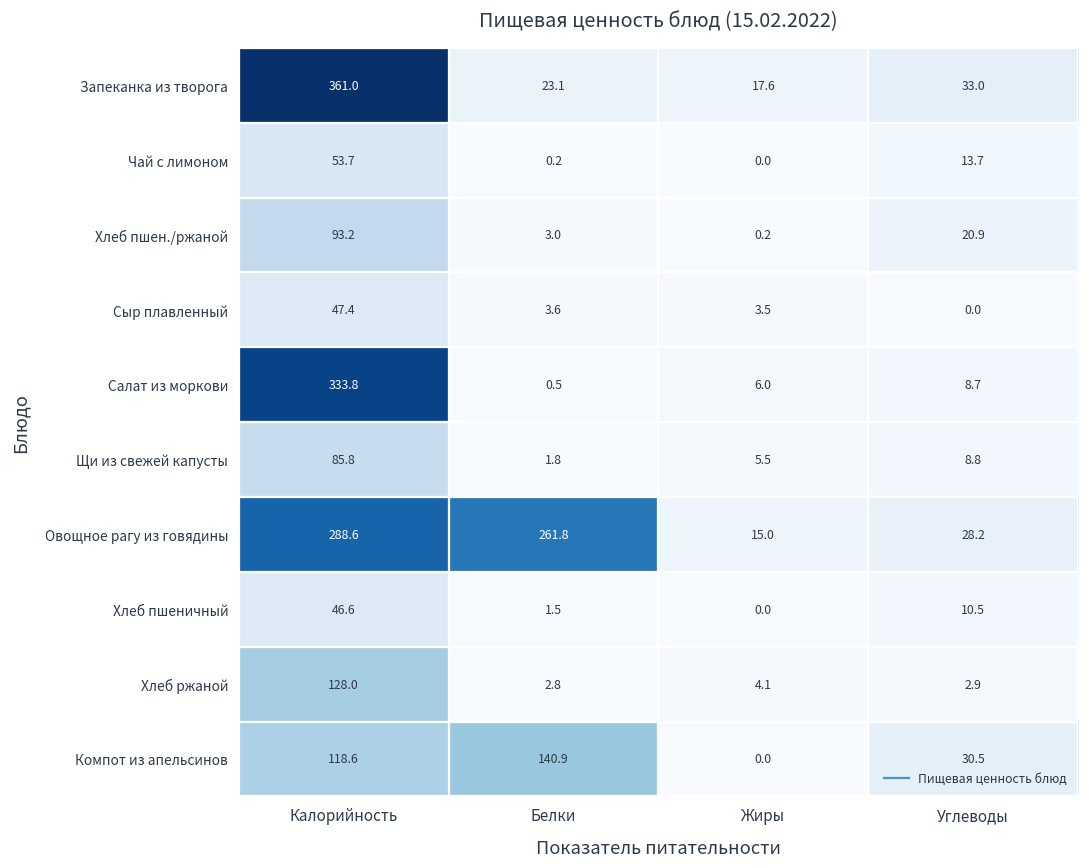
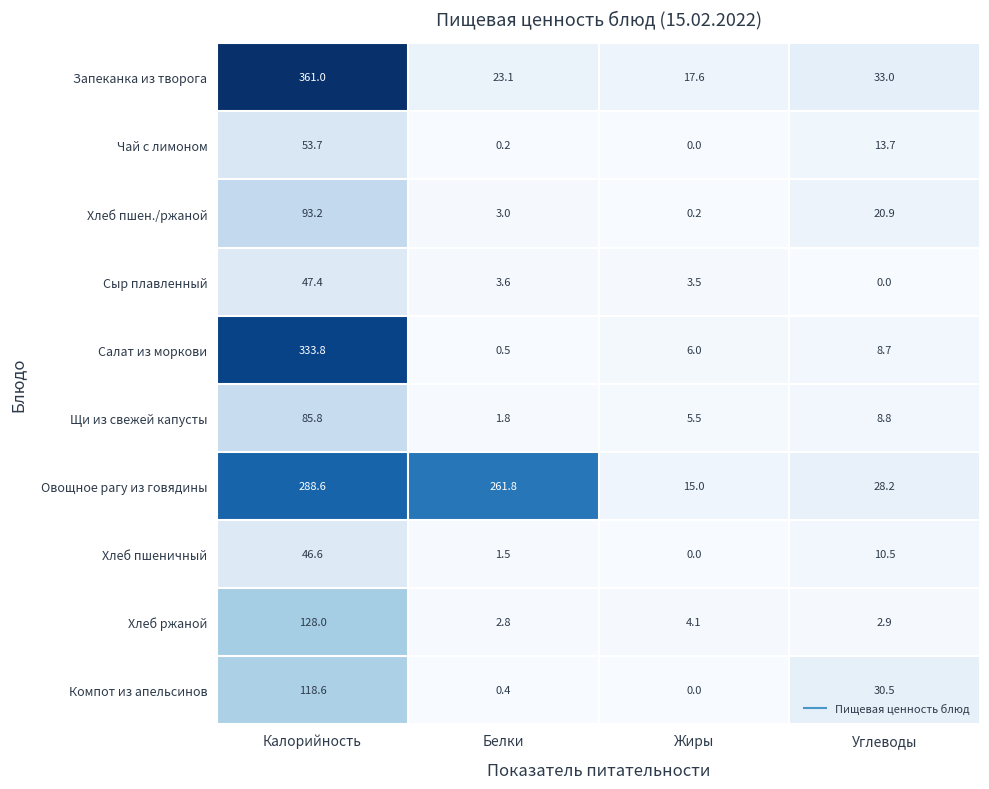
  {
    "Запеканка из творога": {
      "Калорийность": 361.0,
      "Белки": 23.1,
      "Жиры": 17.6,
      "Углеводы": 33.0
    },
    "Чай с лимоном": {
      "Калорийность": 53.7,
      "Белки": 0.2,
      "Жиры": 0.0,
      "Углеводы": 13.7
    },
    "Хлеб пшен./ржаной": {
      "Калорийность": 93.2,
      "Белки": 3.0,
      "Жиры": 0.2,
      "Углеводы": 20.9
    },
    "Сыр плавленный": {
      "Калорийность": 47.4,
      "Белки": 3.6,
      "Жиры": 3.5,
      "Углеводы": 0.0
    },
    "Салат из моркови": {
      "Калорийность": 333.8,
      "Белки": 0.5,
      "Жиры": 6.0,
      "Углеводы": 8.7
    },
    "Щи из свежей капусты": {
      "Калорийность": 85.8,
      "Белки": 1.8,
      "Жиры": 5.5,
      "Углеводы": 8.8
    },
    "Овощное рагу из говядины": {
      "Калорийность": 288.6,
      "Белки": 261.8,
      "Жиры": 15.0,
      "Углеводы": 28.2
    },
    "Хлеб пшеничный": {
      "Калорийность": 46.6,
      "Белки": 1.5,
      "Жиры": 0.0,
      "Углеводы": 10.5
    },
    "Хлеб ржаной": {
      "Калорийность": 128.0,
      "Белки": 2.8,
      "Жиры": 4.1,
      "Углеводы": 2.9
    },
    "Компот из апельсинов": {
      "Калорийность": 118.6,
-     "Белки": 140.9,
+     "Белки": 0.4,
      "Жиры": 0.0,
      "Углеводы": 30.5
    }
  }
